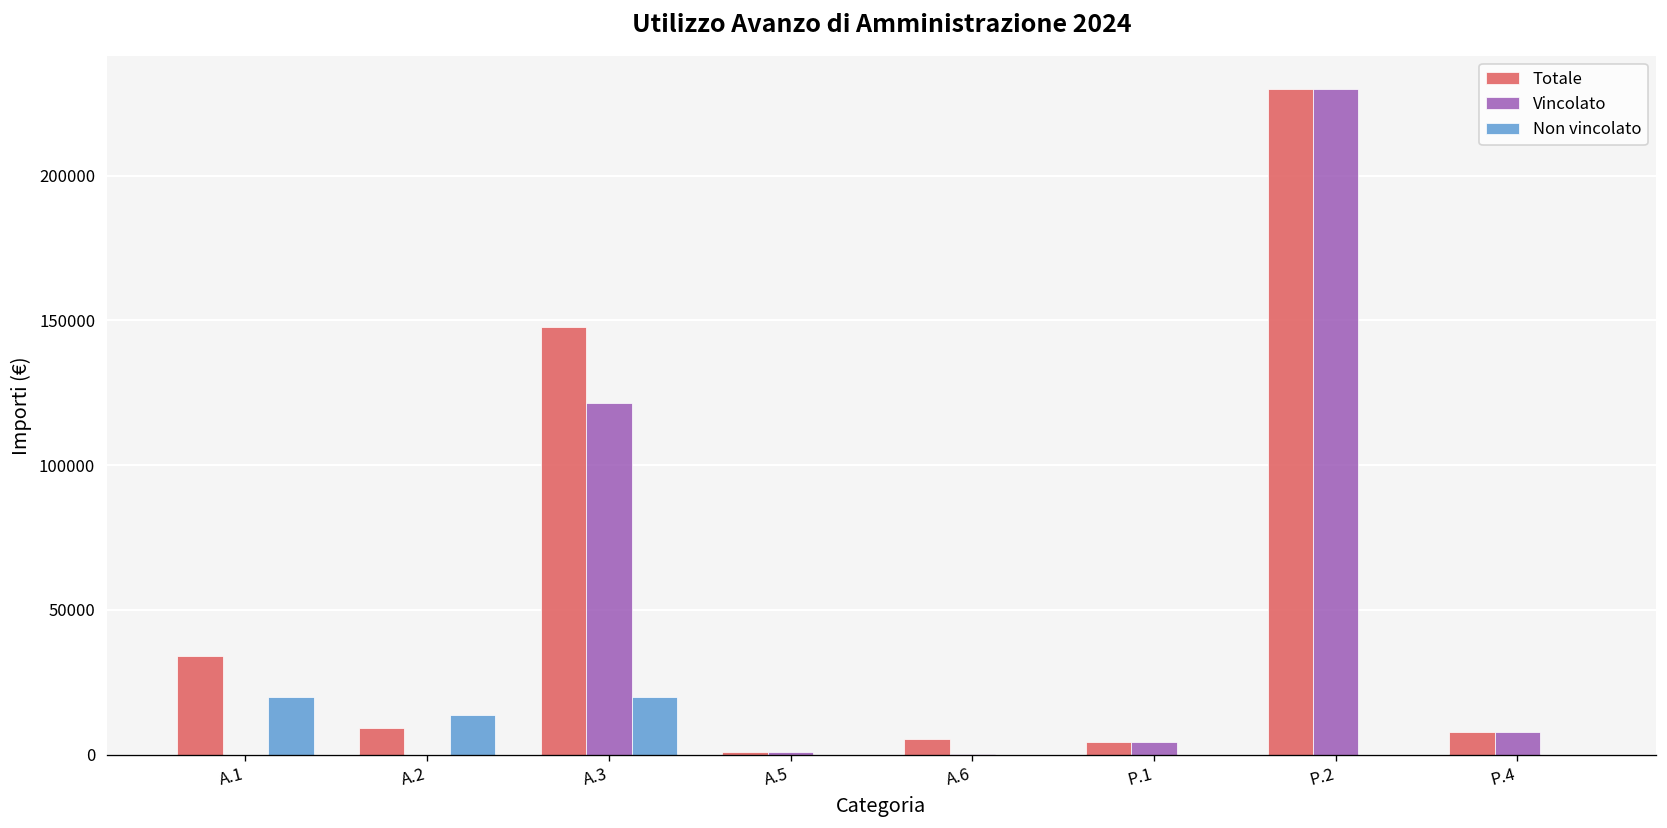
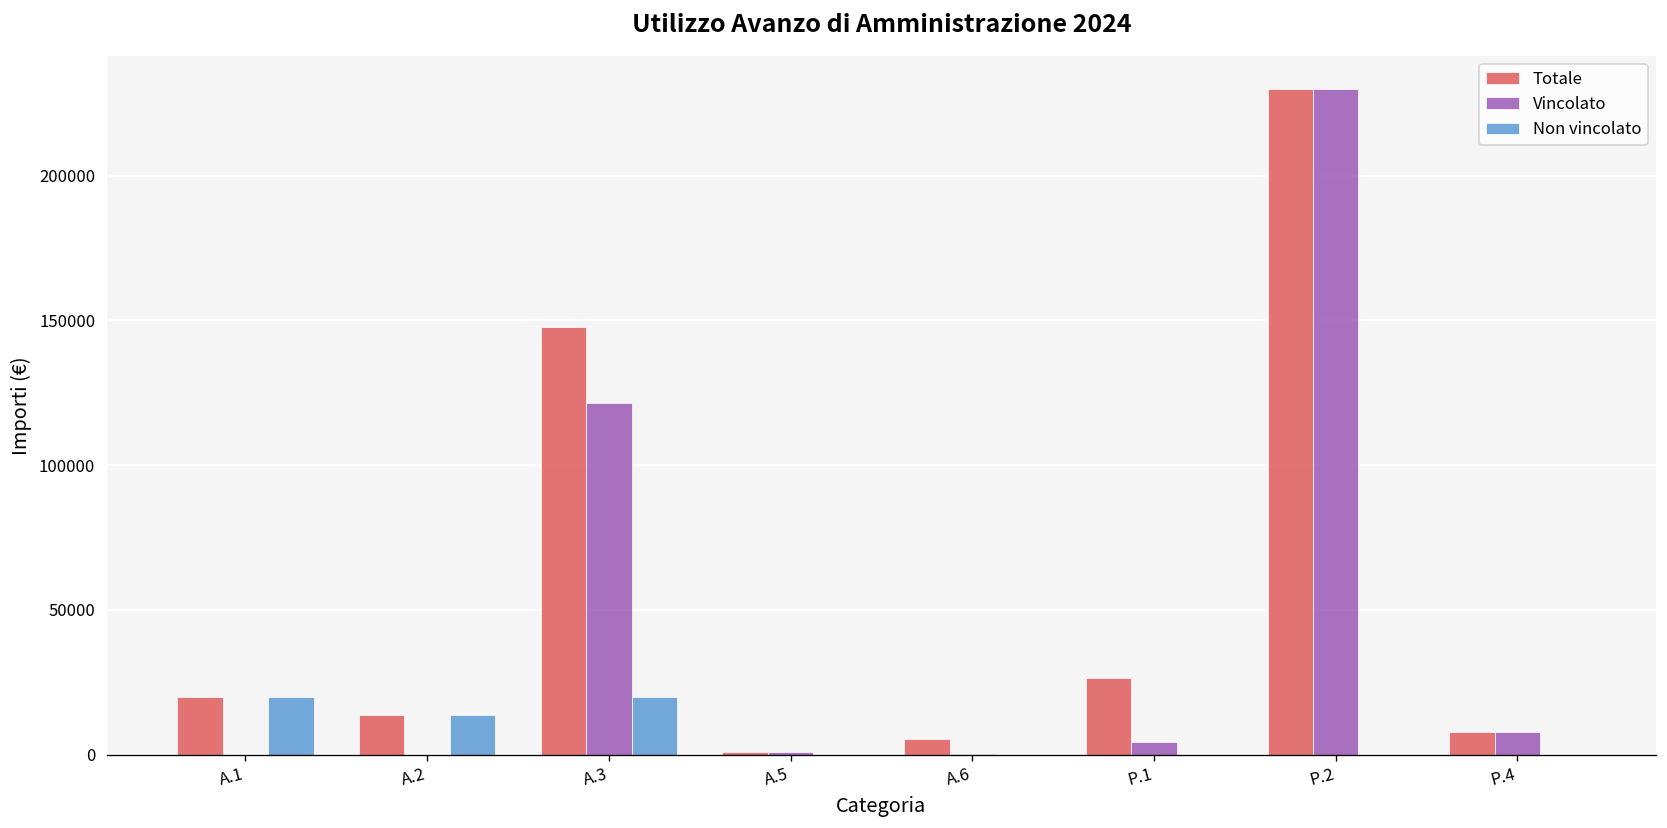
  {
    "Totale": {
-     "A.1": 34000,
-     "A.2": 9000,
+     "A.1": 20000,
+     "A.2": 14000,
      "A.3": 148000,
      "A.6": 5000,
-     "P.1": 4000,
+     "P.1": 27000,
      "P.2": 230000,
      "P.4": 8000
    },
    "Vincolato": {
      "A.1": 0,
      "A.2": 0,
      "A.3": 121000,
      "P.1": 4000,
      "P.2": 230000,
      "P.4": 8000
    },
    "Non vincolato": {
      "A.1": 20000,
      "A.2": 14000,
      "A.3": 20000,
      "A.5": 0,
      "A.6": 0,
      "P.1": 0,
      "P.2": 0,
      "P.4": 0
    }
  }
